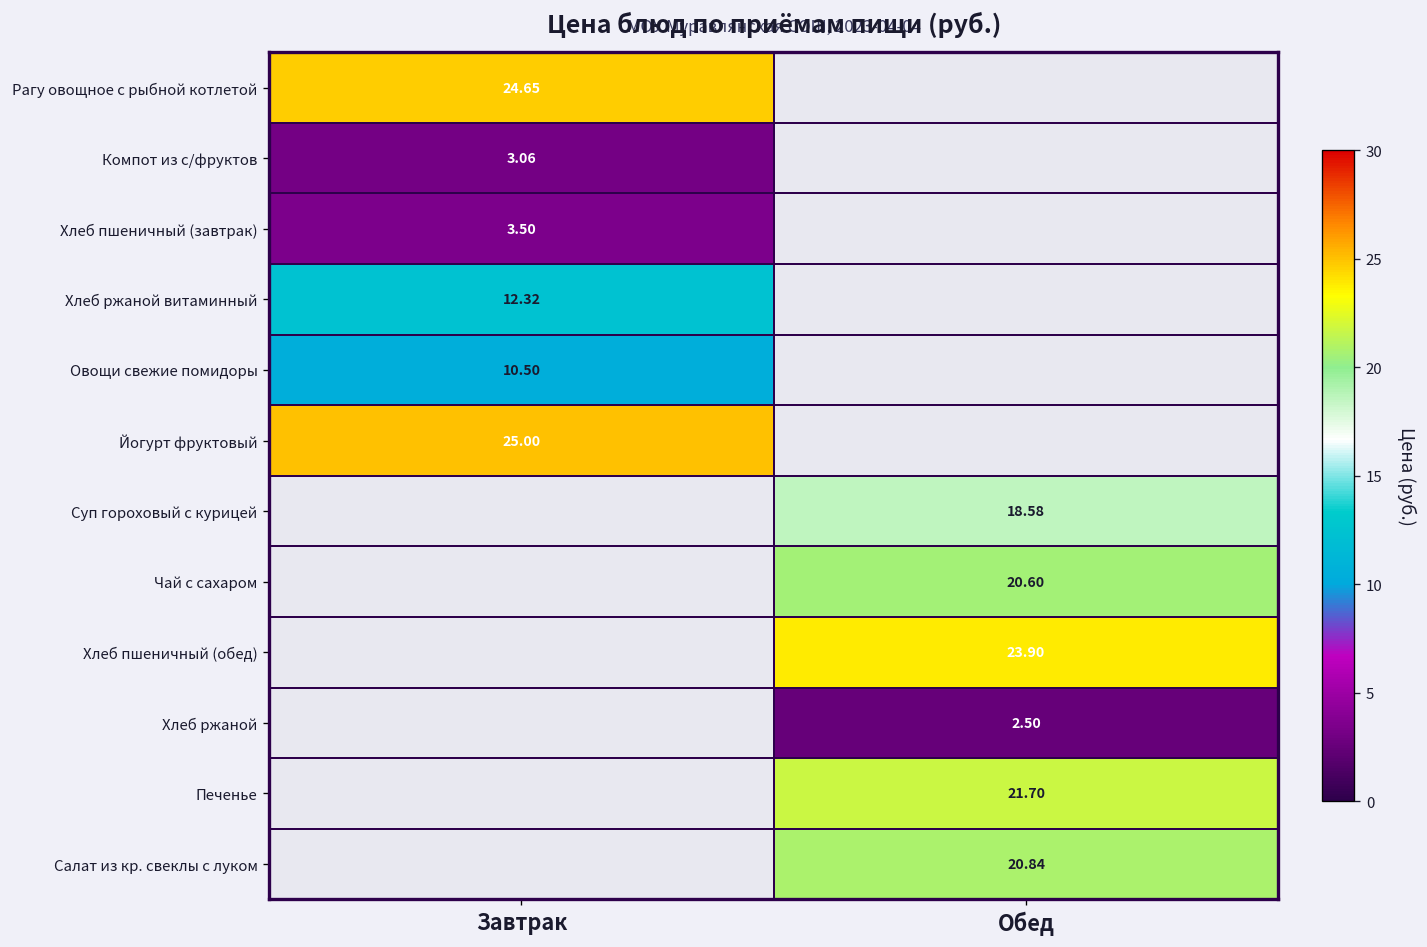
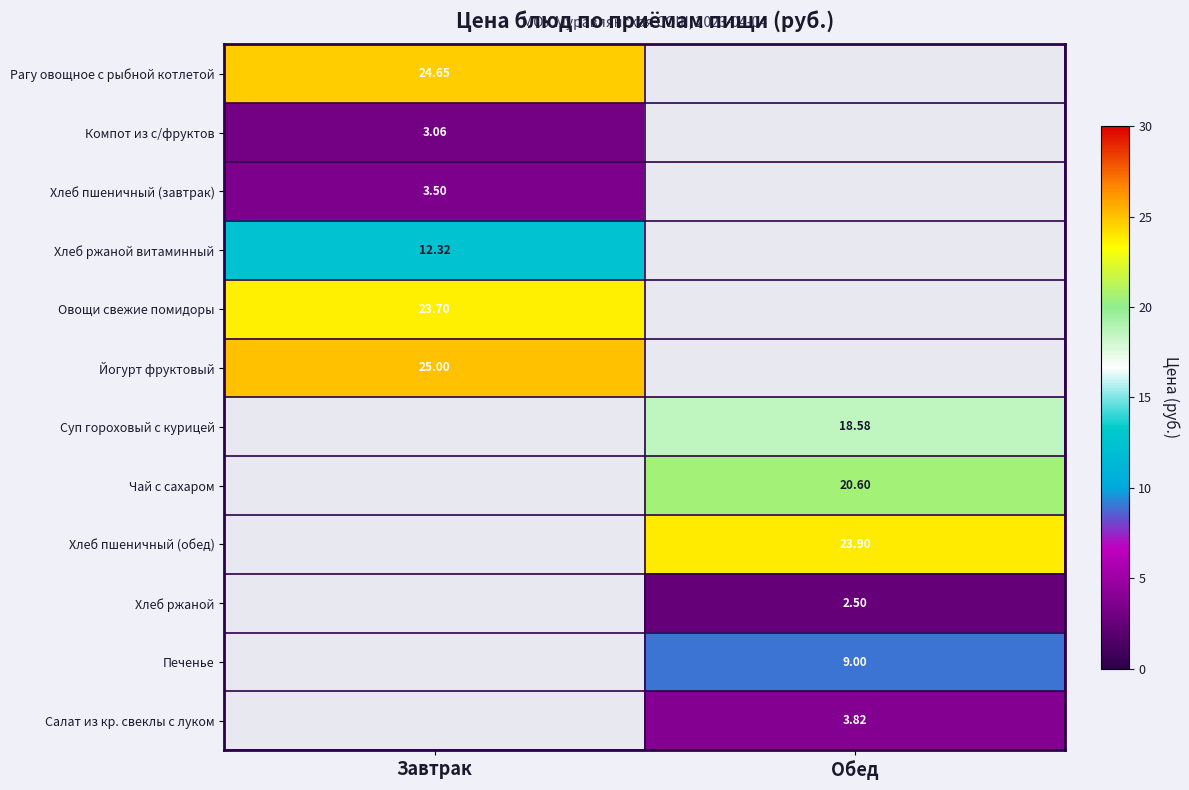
  {
    "Рагу овощное с рыбной котлетой": {
      "Завтрак": 24.65
    },
    "Компот из с/фруктов": {
      "Завтрак": 3.06
    },
    "Хлеб пшеничный (завтрак)": {
      "Завтрак": 3.50
    },
    "Хлеб ржаной витаминный": {
      "Завтрак": 12.32
    },
    "Овощи свежие помидоры": {
-     "Завтрак": 10.50
+     "Завтрак": 23.70
    },
    "Йогурт фруктовый": {
      "Завтрак": 25.00
    },
    "Суп гороховый с курицей": {
      "Обед": 18.58
    },
    "Чай с сахаром": {
      "Обед": 20.60
    },
    "Хлеб пшеничный (обед)": {
      "Обед": 23.90
    },
    "Хлеб ржаной": {
      "Обед": 2.50
    },
    "Печенье": {
-     "Обед": 21.70
+     "Обед": 9.00
    },
    "Салат из кр. свеклы с луком": {
-     "Обед": 20.84
+     "Обед": 3.82
    }
  }
